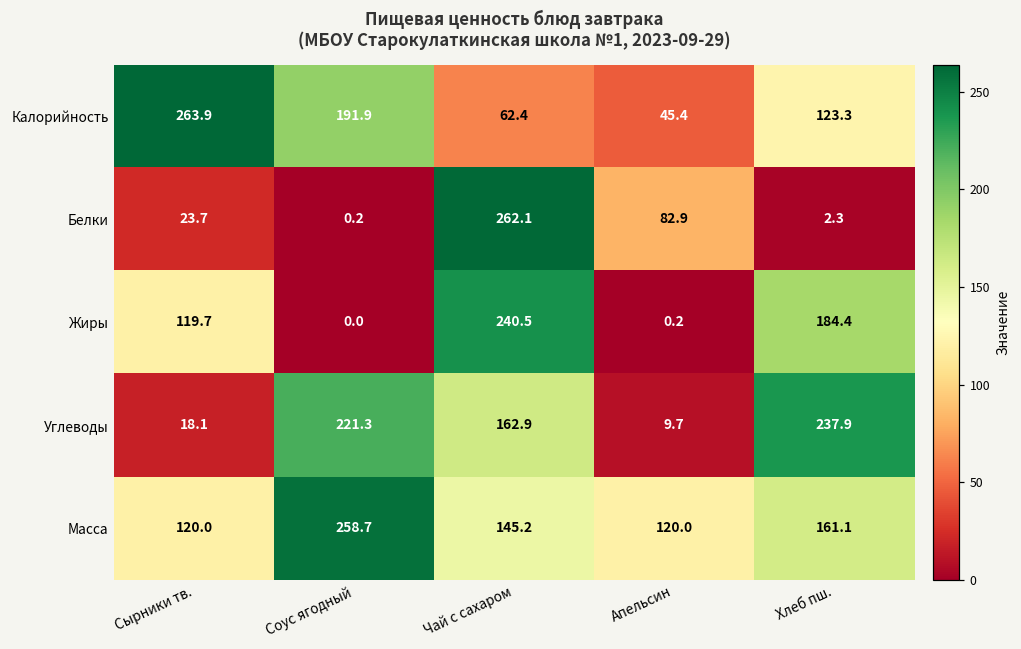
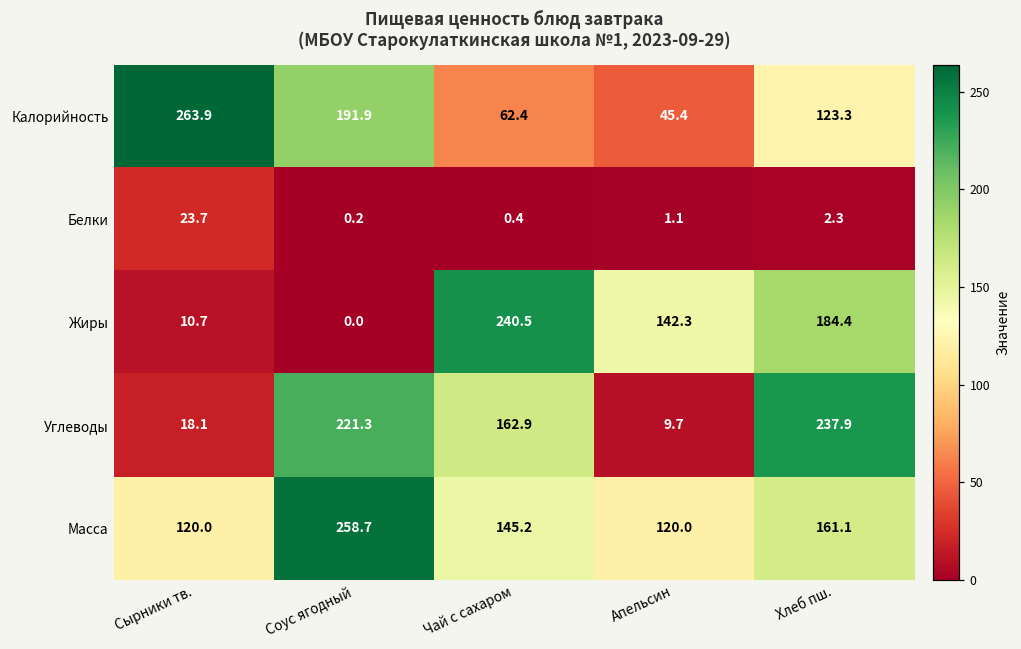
  {
    "Калорийность": {
      "Сырники тв.": 263.9,
      "Соус ягодный": 191.9,
      "Чай с сахаром": 62.4,
      "Апельсин": 45.4,
      "Хлеб пш.": 123.3
    },
    "Белки": {
      "Сырники тв.": 23.7,
      "Соус ягодный": 0.2,
-     "Чай с сахаром": 262.1,
-     "Апельсин": 82.9,
+     "Чай с сахаром": 0.4,
+     "Апельсин": 1.1,
      "Хлеб пш.": 2.3
    },
    "Жиры": {
-     "Сырники тв.": 119.7,
+     "Сырники тв.": 10.7,
      "Соус ягодный": 0.0,
      "Чай с сахаром": 240.5,
-     "Апельсин": 0.2,
+     "Апельсин": 142.3,
      "Хлеб пш.": 184.4
    },
    "Углеводы": {
      "Сырники тв.": 18.1,
      "Соус ягодный": 221.3,
      "Чай с сахаром": 162.9,
      "Апельсин": 9.7,
      "Хлеб пш.": 237.9
    },
    "Масса": {
      "Сырники тв.": 120.0,
      "Соус ягодный": 258.7,
      "Чай с сахаром": 145.2,
      "Апельсин": 120.0,
      "Хлеб пш.": 161.1
    }
  }
